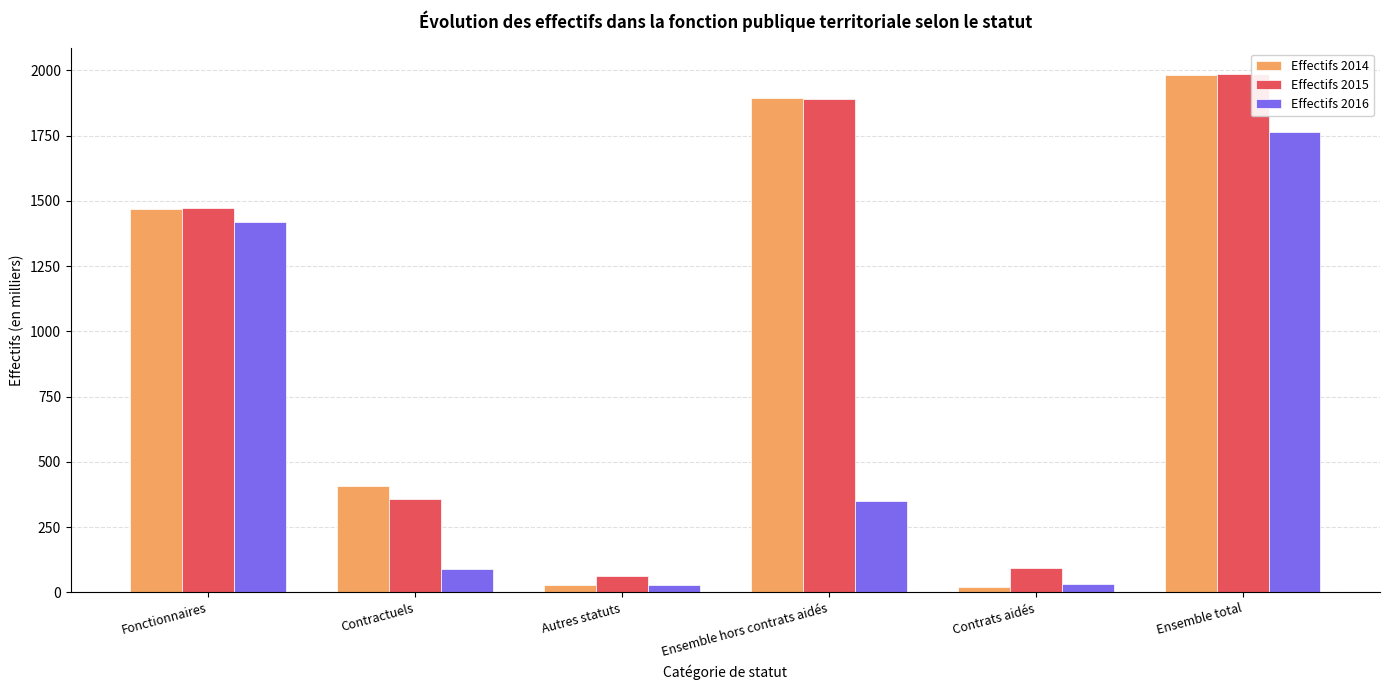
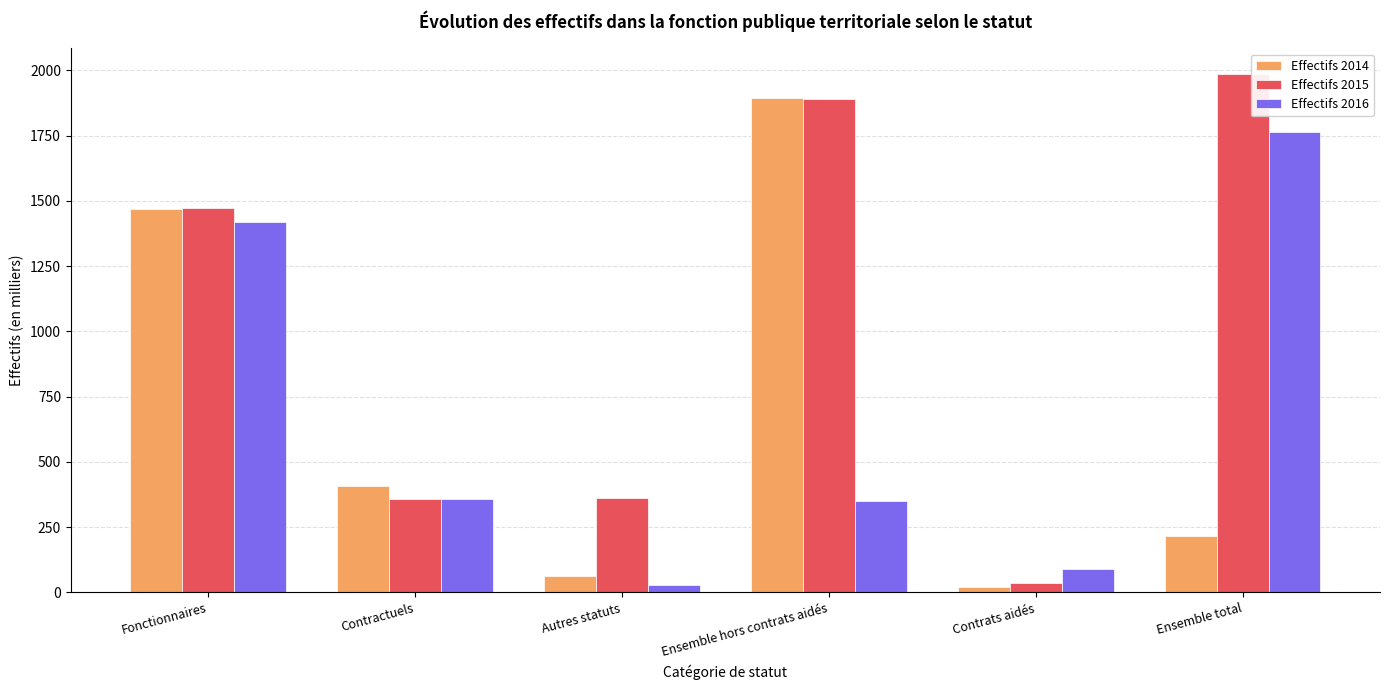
  {
    "Effectifs 2014": {
      "Fonctionnaires": 1470,
      "Contractuels": 410,
-     "Autres statuts": 30,
+     "Autres statuts": 60,
      "Ensemble hors contrats aidés": 1890,
      "Contrats aidés": 20,
-     "Ensemble total": 1980
+     "Ensemble total": 220
    },
    "Effectifs 2015": {
      "Fonctionnaires": 1470,
      "Contractuels": 360,
-     "Autres statuts": 60,
+     "Autres statuts": 360,
      "Ensemble hors contrats aidés": 1890,
-     "Contrats aidés": 90,
+     "Contrats aidés": 30,
      "Ensemble total": 1980
    },
    "Effectifs 2016": {
      "Fonctionnaires": 1420,
-     "Contractuels": 90,
+     "Contractuels": 360,
      "Autres statuts": 30,
      "Ensemble hors contrats aidés": 350,
-     "Contrats aidés": 30,
+     "Contrats aidés": 90,
      "Ensemble total": 1760
    }
  }
